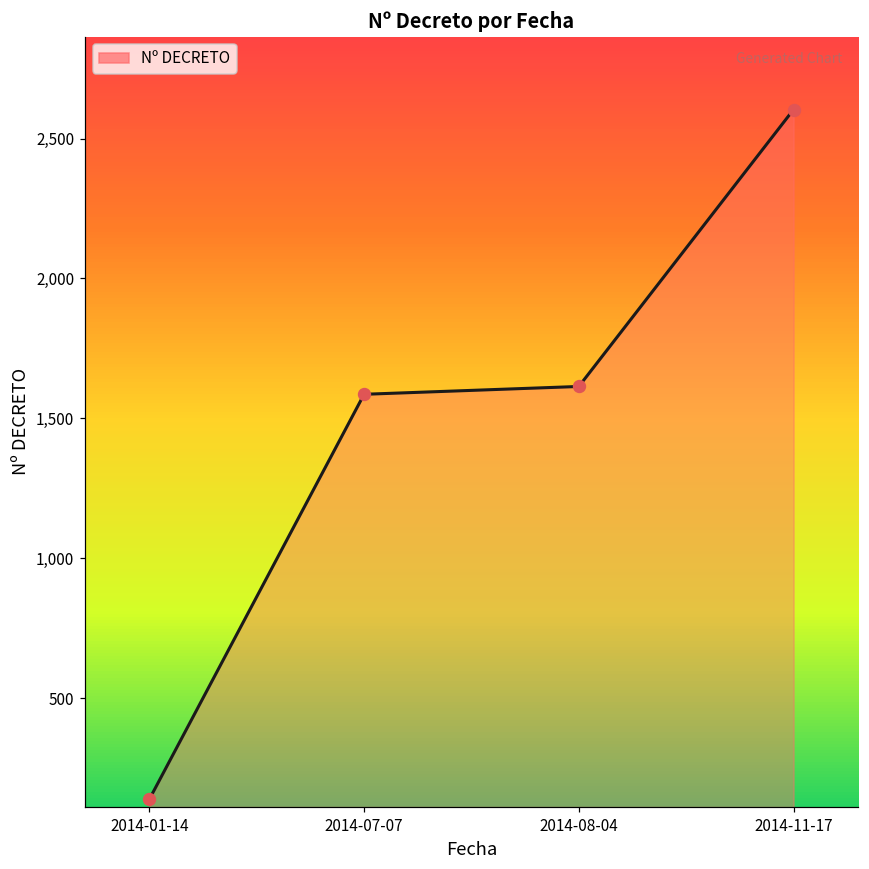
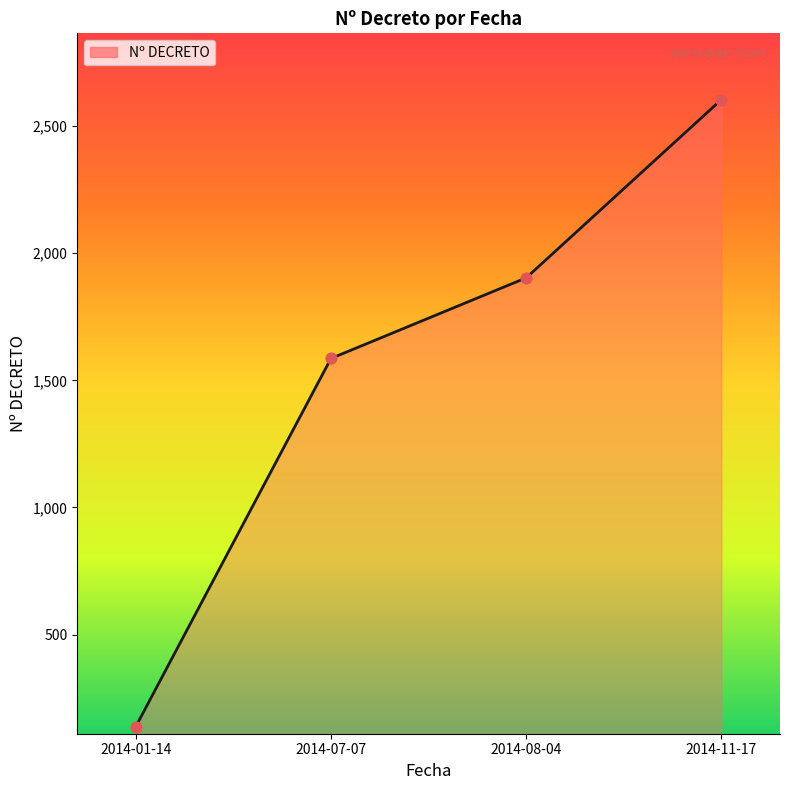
  {
    "2014-01-14": "140",
    "2014-07-07": "1,590",
-   "2014-08-04": "1,610",
+   "2014-08-04": "1,900",
    "2014-11-17": "2,600"
  }
